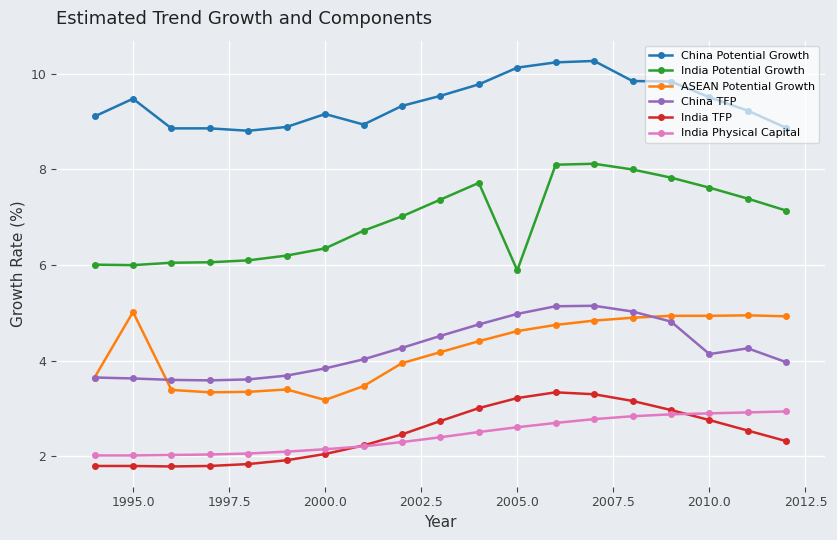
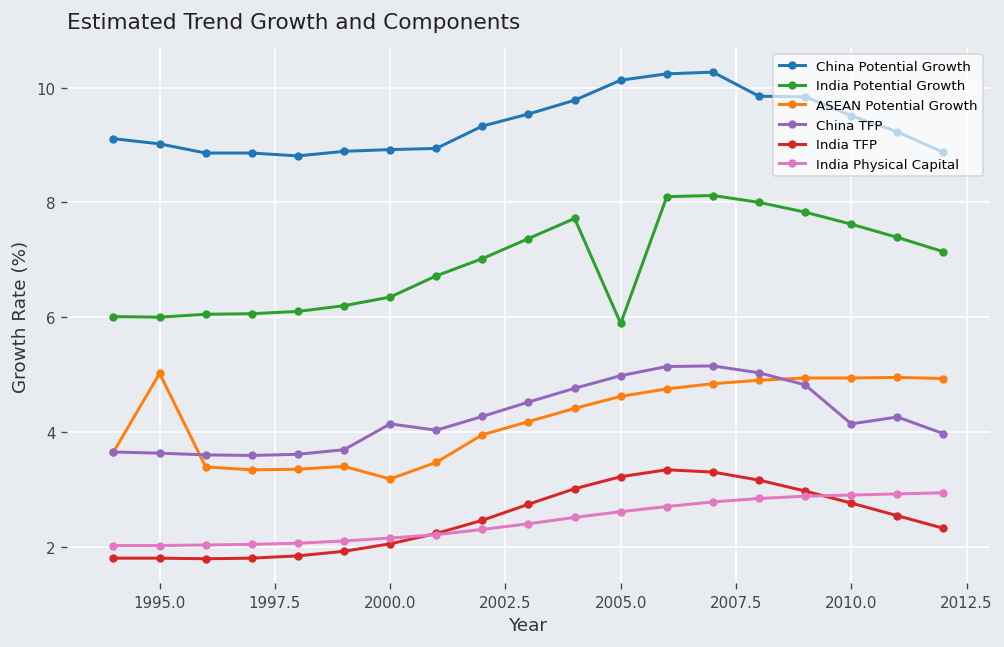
  {
    "China Potential Growth": {
-     "1995.0": 9.5,
-     "2000.0": 9.2,
+     "1995.0": 9.0,
+     "2000.0": 8.9,
      "2005.0": 10.1
    },
    "India Potential Growth": {
      "1995.0": 6.0,
      "2000.0": 6.4,
      "2005.0": 5.9,
      "2010.0": 7.6
    },
    "ASEAN Potential Growth": {
      "1995.0": 5.0,
      "2000.0": 3.2,
      "2005.0": 4.6,
      "2010.0": 4.9
    },
    "China TFP": {
      "1995.0": 3.6,
-     "2000.0": 3.8,
+     "2000.0": 4.1,
      "2005.0": 5.0,
      "2010.0": 4.1
    },
    "India TFP": {
      "1995.0": 1.8,
      "2000.0": 2.1,
      "2005.0": 3.2,
      "2010.0": 2.8
    },
    "India Physical Capital": {
      "1995.0": 2.0,
      "2000.0": 2.2,
      "2005.0": 2.6,
      "2010.0": 2.9
    }
  }
